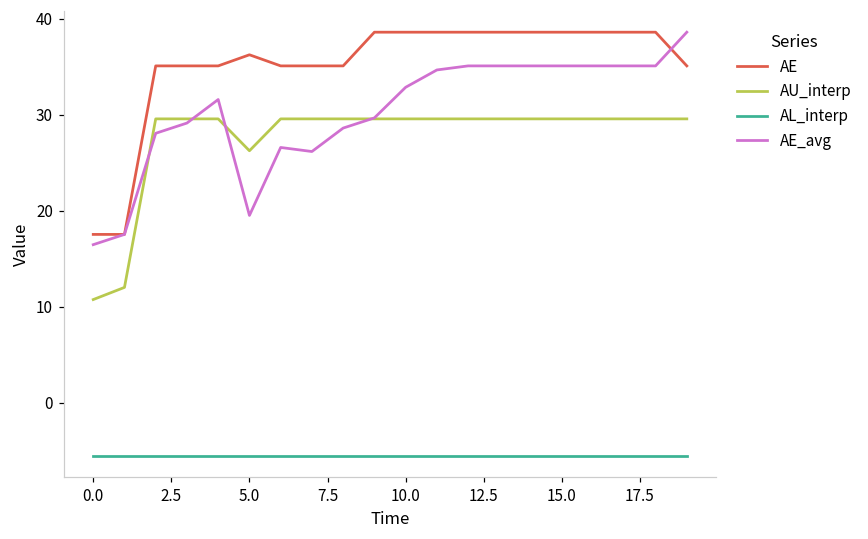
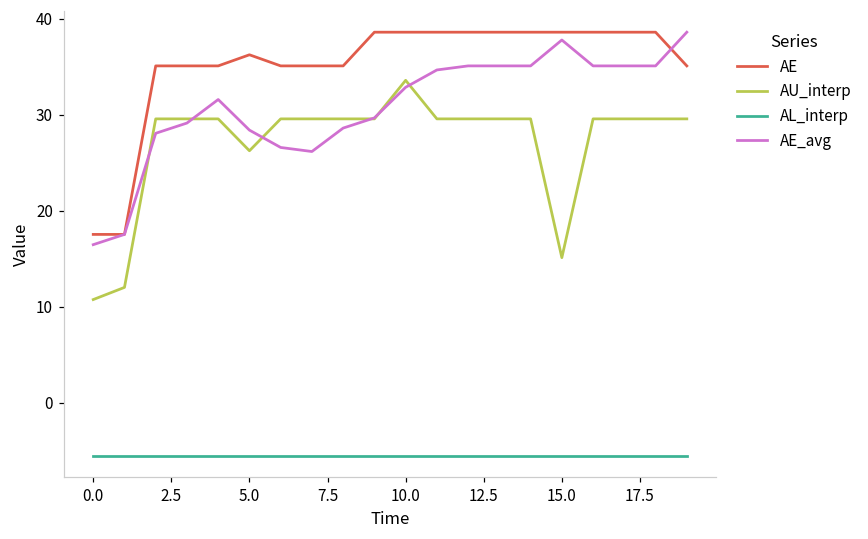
  {
    "AE": {
      "0.0": 18,
      "5.0": 36,
      "10.0": 39,
      "15.0": 39
    },
    "AU_interp": {
      "0.0": 11,
      "5.0": 26,
-     "10.0": 30,
-     "15.0": 30
+     "10.0": 34,
+     "15.0": 15
    },
    "AL_interp": {
      "0.0": -6,
      "5.0": -6,
      "10.0": -6,
      "15.0": -6
    },
    "AE_avg": {
      "0.0": 16,
-     "5.0": 20,
+     "5.0": 28,
      "10.0": 33,
-     "15.0": 35
+     "15.0": 38
    }
  }
